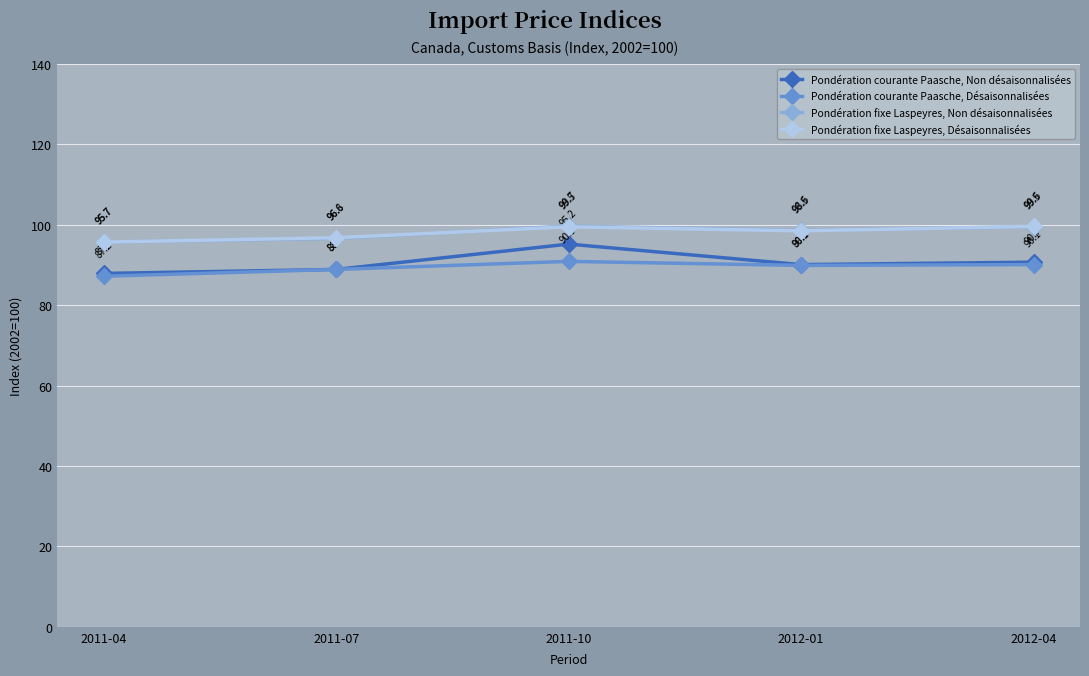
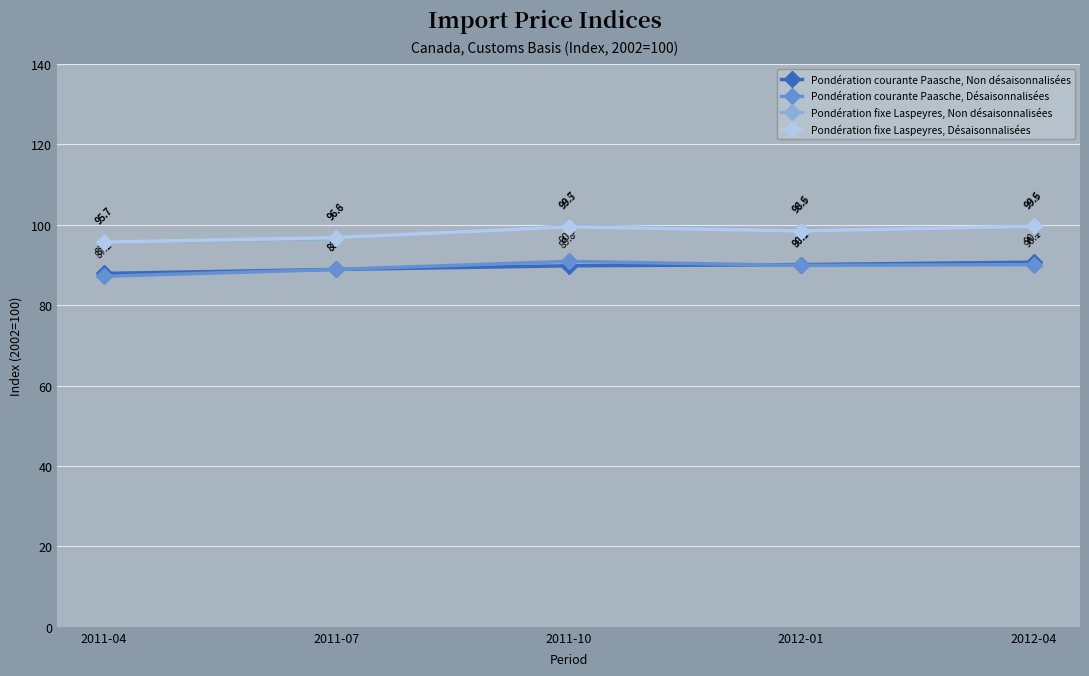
  {
    "Pondération courante Paasche, Non désaisonnalisées": {
-     "2011-10": 95.2
+     "2011-10": 89.8
    }
  }
